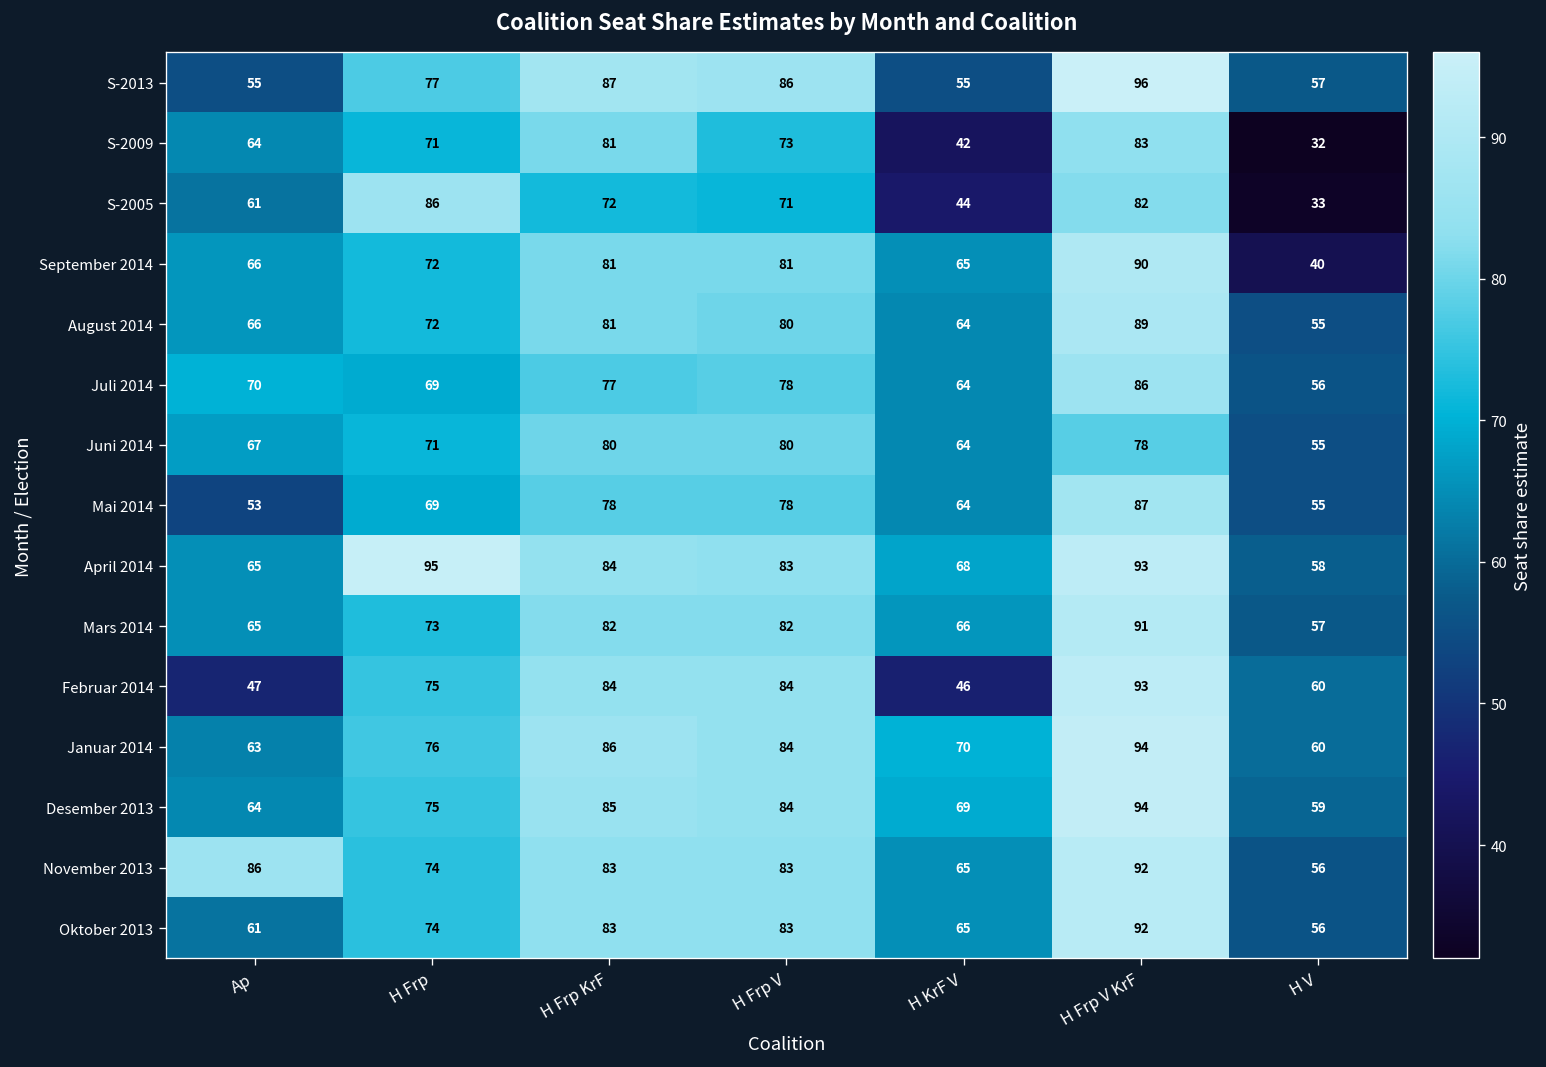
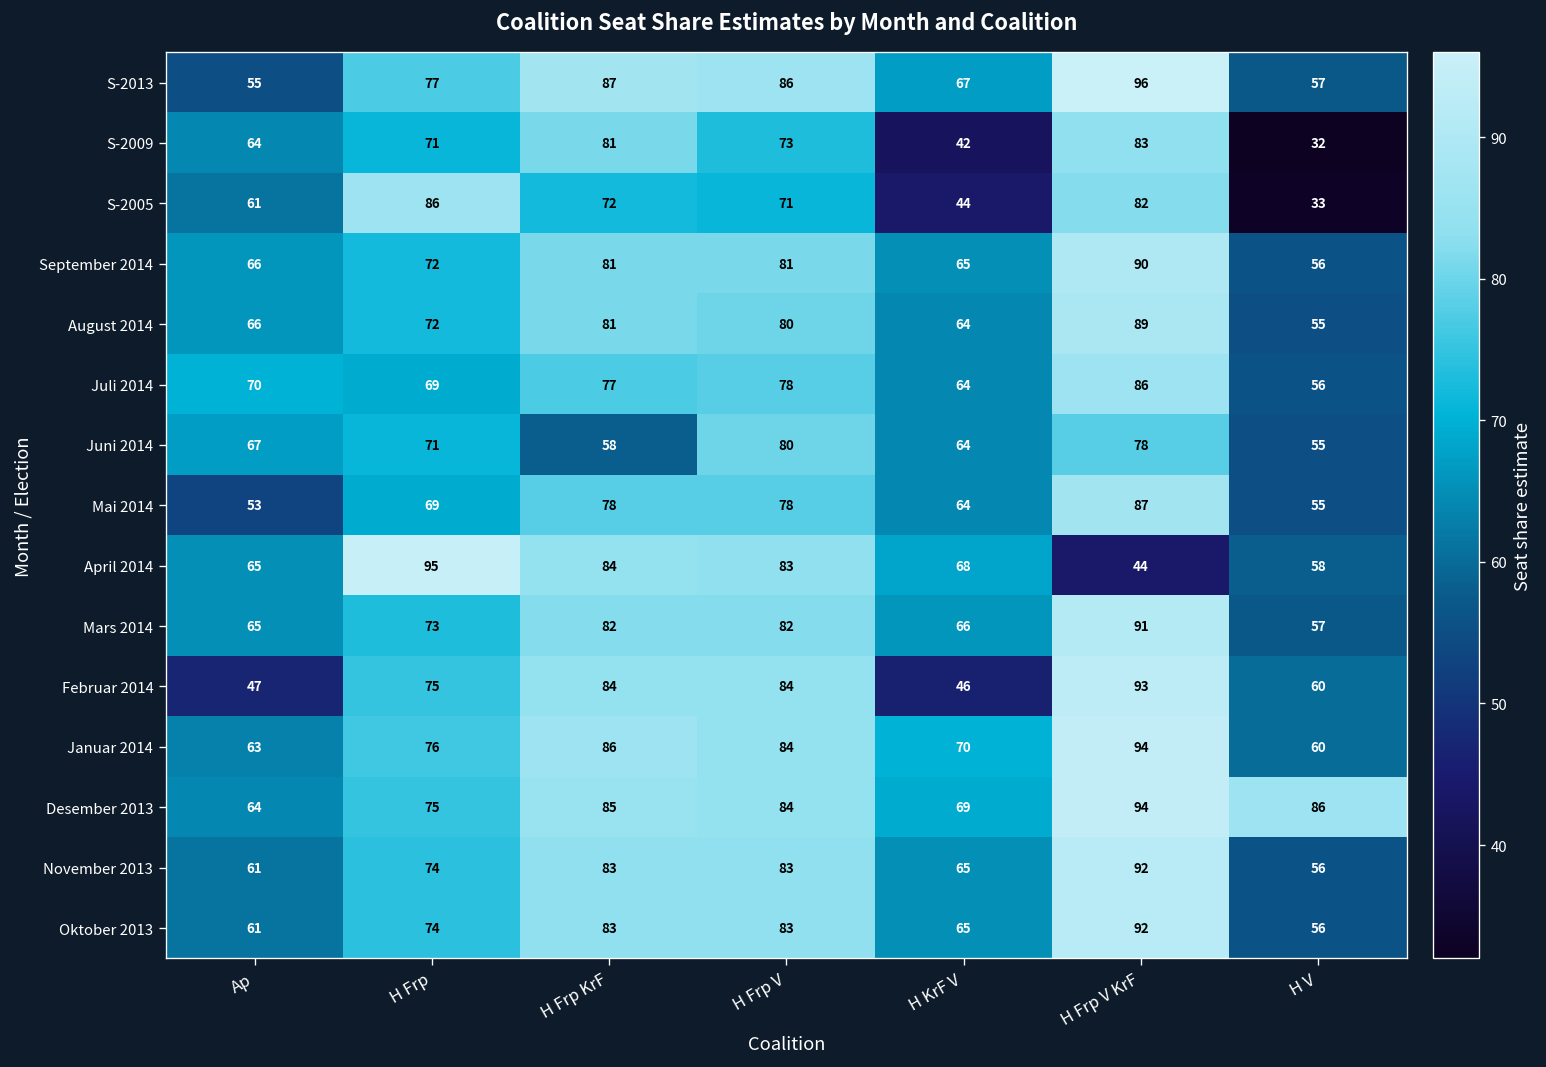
  {
    "S-2013": {
      "Ap": 55,
      "H Frp": 77,
      "H Frp KrF": 87,
      "H Frp V": 86,
-     "H KrF V": 55,
+     "H KrF V": 67,
      "H Frp V KrF": 96,
      "H V": 57
    },
    "S-2009": {
      "Ap": 64,
      "H Frp": 71,
      "H Frp KrF": 81,
      "H Frp V": 73,
      "H KrF V": 42,
      "H Frp V KrF": 83,
      "H V": 32
    },
    "S-2005": {
      "Ap": 61,
      "H Frp": 86,
      "H Frp KrF": 72,
      "H Frp V": 71,
      "H KrF V": 44,
      "H Frp V KrF": 82,
      "H V": 33
    },
    "September 2014": {
      "Ap": 66,
      "H Frp": 72,
      "H Frp KrF": 81,
      "H Frp V": 81,
      "H KrF V": 65,
      "H Frp V KrF": 90,
-     "H V": 40
+     "H V": 56
    },
    "August 2014": {
      "Ap": 66,
      "H Frp": 72,
      "H Frp KrF": 81,
      "H Frp V": 80,
      "H KrF V": 64,
      "H Frp V KrF": 89,
      "H V": 55
    },
    "Juli 2014": {
      "Ap": 70,
      "H Frp": 69,
      "H Frp KrF": 77,
      "H Frp V": 78,
      "H KrF V": 64,
      "H Frp V KrF": 86,
      "H V": 56
    },
    "Juni 2014": {
      "Ap": 67,
      "H Frp": 71,
-     "H Frp KrF": 80,
+     "H Frp KrF": 58,
      "H Frp V": 80,
      "H KrF V": 64,
      "H Frp V KrF": 78,
      "H V": 55
    },
    "Mai 2014": {
      "Ap": 53,
      "H Frp": 69,
      "H Frp KrF": 78,
      "H Frp V": 78,
      "H KrF V": 64,
      "H Frp V KrF": 87,
      "H V": 55
    },
    "April 2014": {
      "Ap": 65,
      "H Frp": 95,
      "H Frp KrF": 84,
      "H Frp V": 83,
      "H KrF V": 68,
-     "H Frp V KrF": 93,
+     "H Frp V KrF": 44,
      "H V": 58
    },
    "Mars 2014": {
      "Ap": 65,
      "H Frp": 73,
      "H Frp KrF": 82,
      "H Frp V": 82,
      "H KrF V": 66,
      "H Frp V KrF": 91,
      "H V": 57
    },
    "Februar 2014": {
      "Ap": 47,
      "H Frp": 75,
      "H Frp KrF": 84,
      "H Frp V": 84,
      "H KrF V": 46,
      "H Frp V KrF": 93,
      "H V": 60
    },
    "Januar 2014": {
      "Ap": 63,
      "H Frp": 76,
      "H Frp KrF": 86,
      "H Frp V": 84,
      "H KrF V": 70,
      "H Frp V KrF": 94,
      "H V": 60
    },
    "Desember 2013": {
      "Ap": 64,
      "H Frp": 75,
      "H Frp KrF": 85,
      "H Frp V": 84,
      "H KrF V": 69,
      "H Frp V KrF": 94,
-     "H V": 59
+     "H V": 86
    },
    "November 2013": {
-     "Ap": 86,
+     "Ap": 61,
      "H Frp": 74,
      "H Frp KrF": 83,
      "H Frp V": 83,
      "H KrF V": 65,
      "H Frp V KrF": 92,
      "H V": 56
    },
    "Oktober 2013": {
      "Ap": 61,
      "H Frp": 74,
      "H Frp KrF": 83,
      "H Frp V": 83,
      "H KrF V": 65,
      "H Frp V KrF": 92,
      "H V": 56
    }
  }
